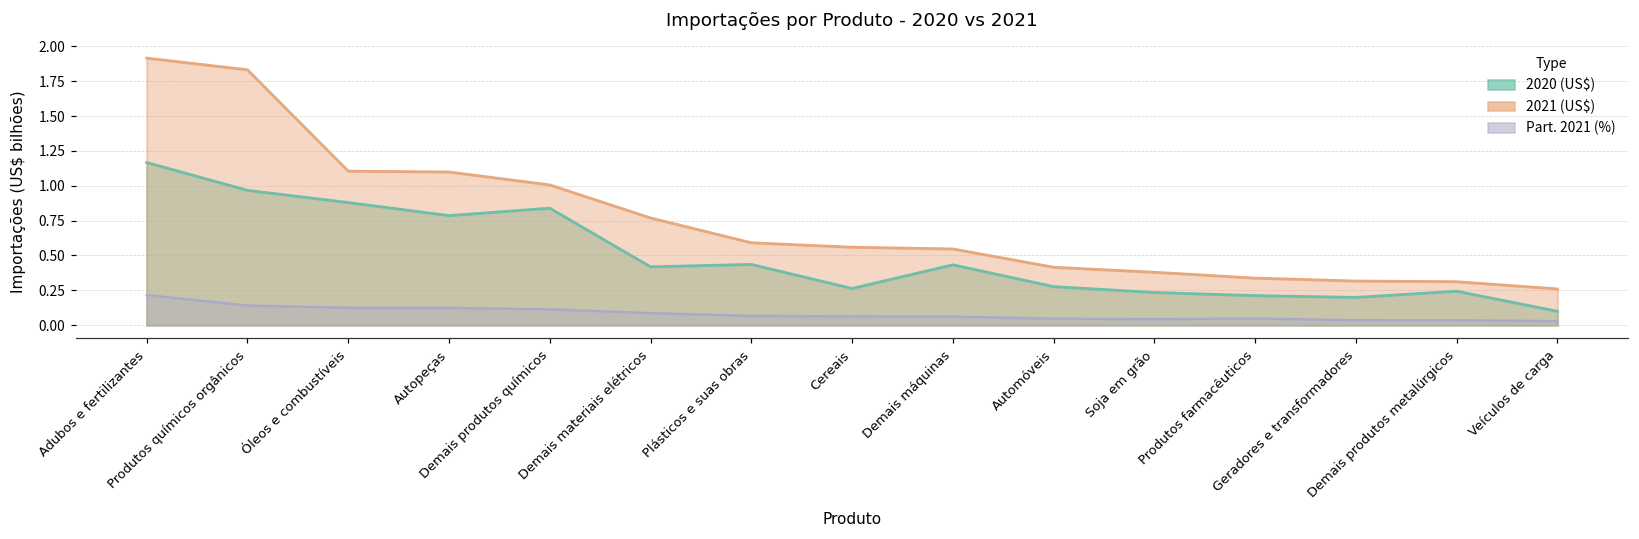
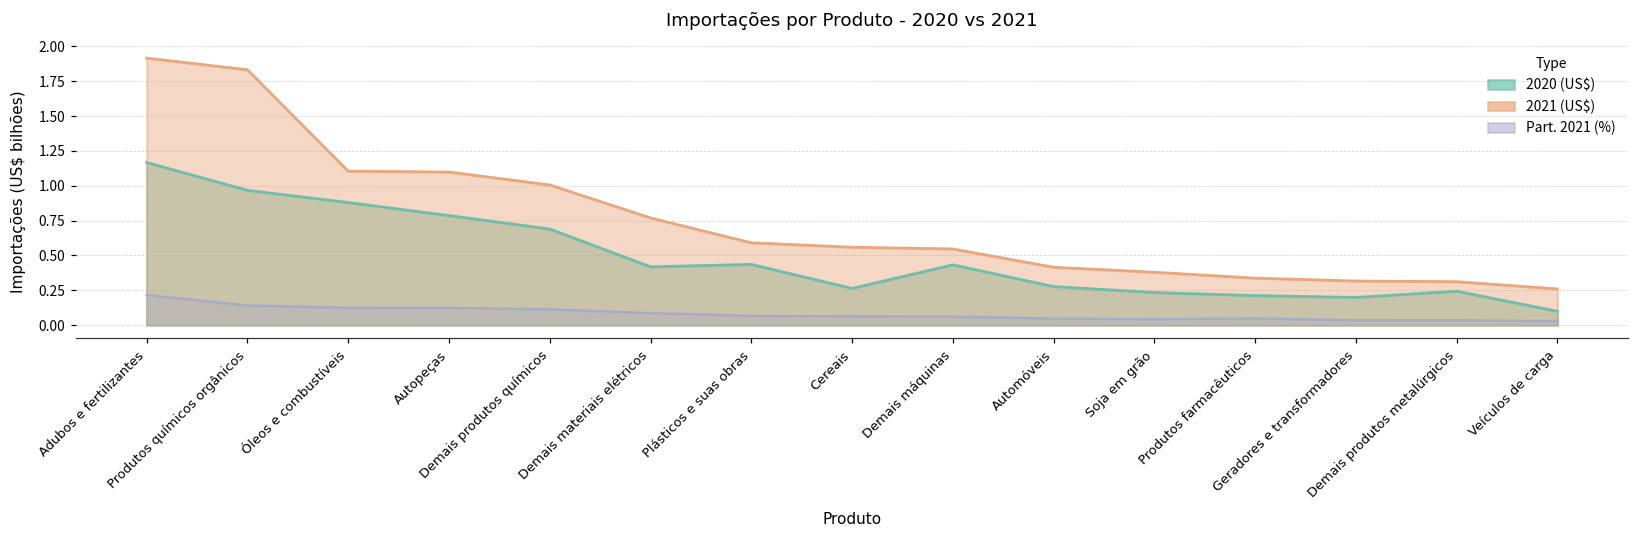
  {
    "2020 (US$)": {
      "Adubos e fertilizantes": 1.17,
      "Produtos químicos orgânicos": 0.97,
      "Óleos e combustíveis": 0.88,
      "Autopeças": 0.79,
-     "Demais produtos químicos": 0.84,
+     "Demais produtos químicos": 0.69,
      "Demais materiais elétricos": 0.42,
      "Plásticos e suas obras": 0.44,
      "Cereais": 0.26,
      "Demais máquinas": 0.43,
      "Automóveis": 0.28,
      "Soja em grão": 0.23,
      "Produtos farmacêuticos": 0.21,
      "Geradores e transformadores": 0.20,
      "Demais produtos metalúrgicos": 0.24,
      "Veículos de carga": 0.10
    },
    "2021 (US$)": {
      "Adubos e fertilizantes": 1.92,
      "Produtos químicos orgânicos": 1.83,
      "Óleos e combustíveis": 1.10,
      "Autopeças": 1.10,
      "Demais produtos químicos": 1.01,
      "Demais materiais elétricos": 0.77,
      "Plásticos e suas obras": 0.59,
      "Cereais": 0.56,
      "Demais máquinas": 0.55,
      "Automóveis": 0.42,
      "Soja em grão": 0.38,
      "Produtos farmacêuticos": 0.34,
      "Geradores e transformadores": 0.32,
      "Demais produtos metalúrgicos": 0.31,
      "Veículos de carga": 0.26
    },
    "Part. 2021 (%)": {
      "Adubos e fertilizantes": 0.22,
      "Produtos químicos orgânicos": 0.14,
      "Óleos e combustíveis": 0.12,
      "Autopeças": 0.12,
      "Demais produtos químicos": 0.11,
      "Demais materiais elétricos": 0.09,
      "Plásticos e suas obras": 0.07,
      "Cereais": 0.06,
      "Demais máquinas": 0.06,
      "Automóveis": 0.05,
      "Soja em grão": 0.04,
      "Produtos farmacêuticos": 0.05,
      "Geradores e transformadores": 0.04,
      "Demais produtos metalúrgicos": 0.04,
      "Veículos de carga": 0.03
    }
  }
